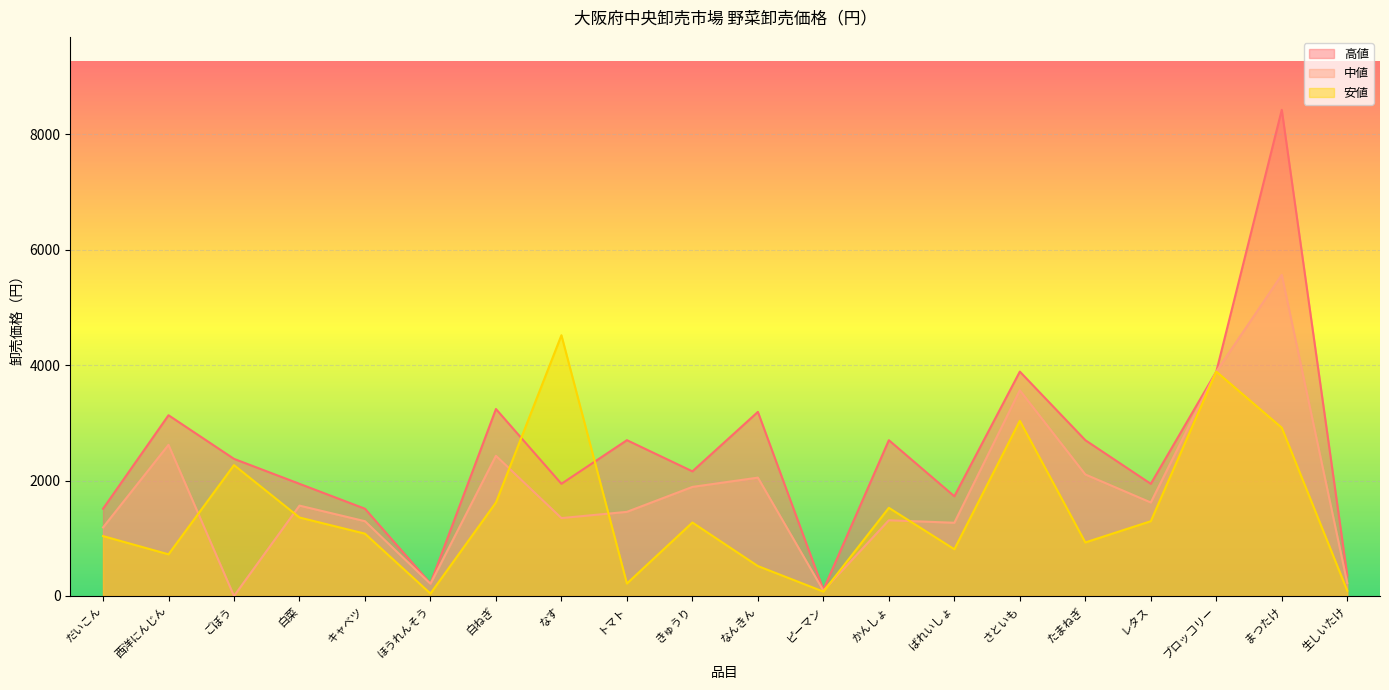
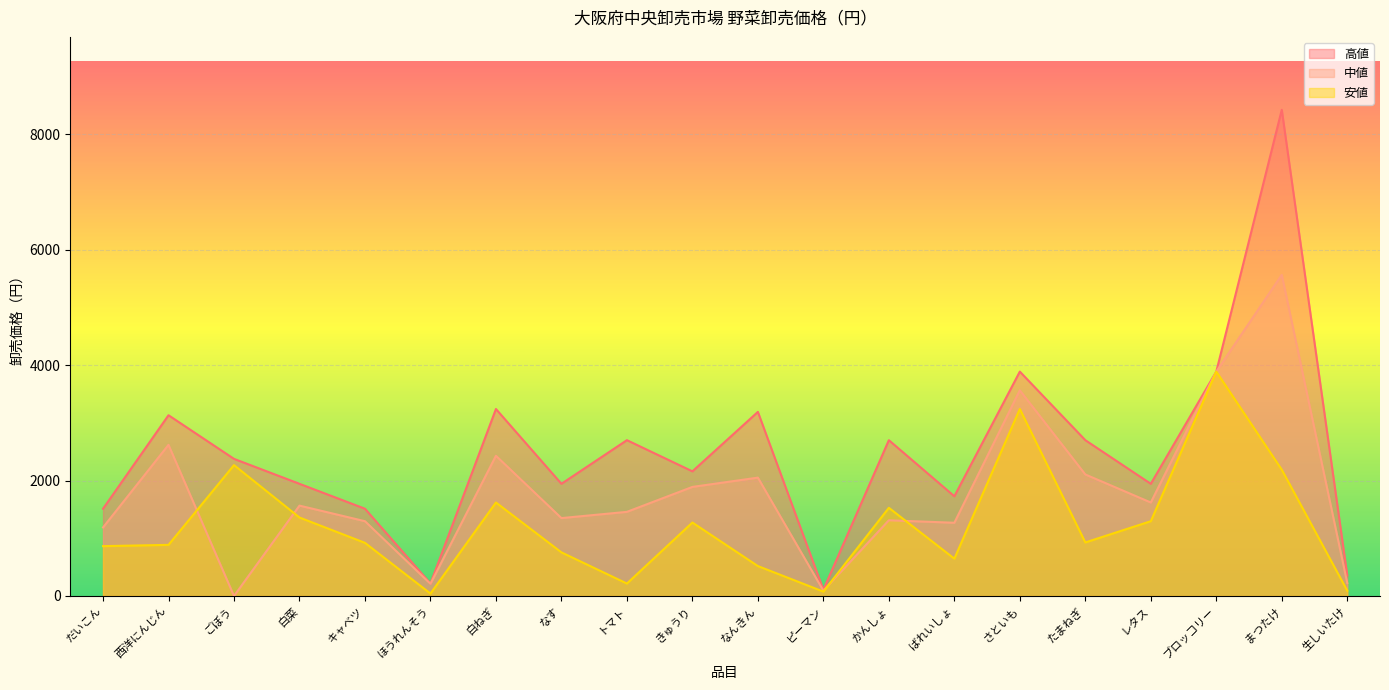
  {
    "安値": {
-     "だいこん": 1000,
-     "西洋にんじん": 700,
+     "だいこん": 900,
+     "西洋にんじん": 900,
      "ごぼう": 2300,
      "白菜": 1400,
-     "キャベツ": 1100,
+     "キャベツ": 900,
      "ほうれんそう": 0,
      "白ねぎ": 1600,
-     "なす": 4500,
+     "なす": 800,
      "トマト": 200,
      "きゅうり": 1300,
      "なんきん": 500,
      "かんしょ": 1500,
-     "ばれいしょ": 800,
-     "さといも": 3000,
+     "ばれいしょ": 600,
+     "さといも": 3200,
      "たまねぎ": 900,
      "レタス": 1300,
-     "まつたけ": 2900,
+     "まつたけ": 2200,
      "生しいたけ": 100
    }
  }
